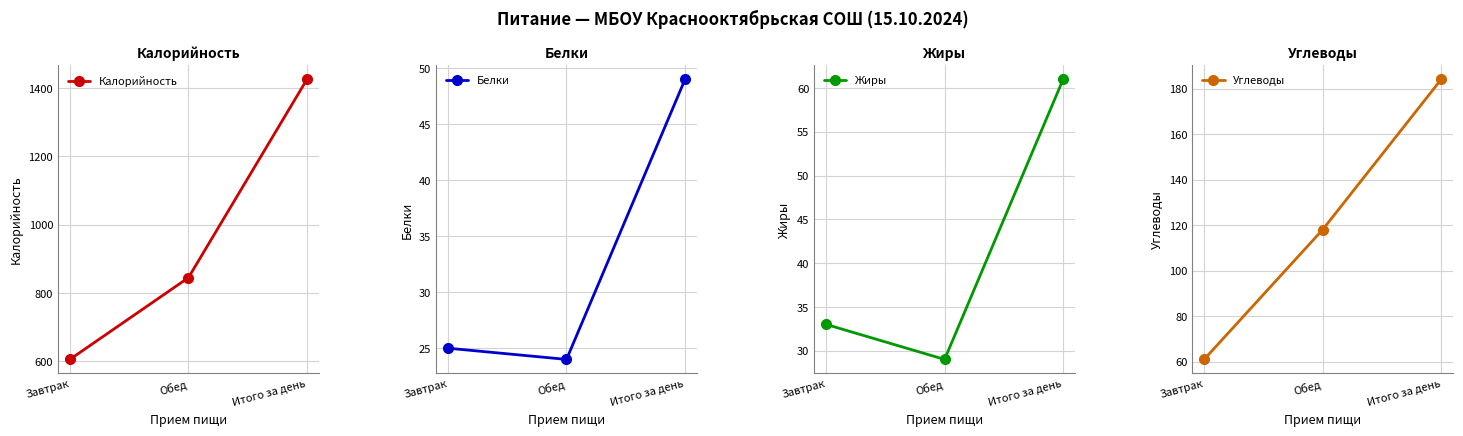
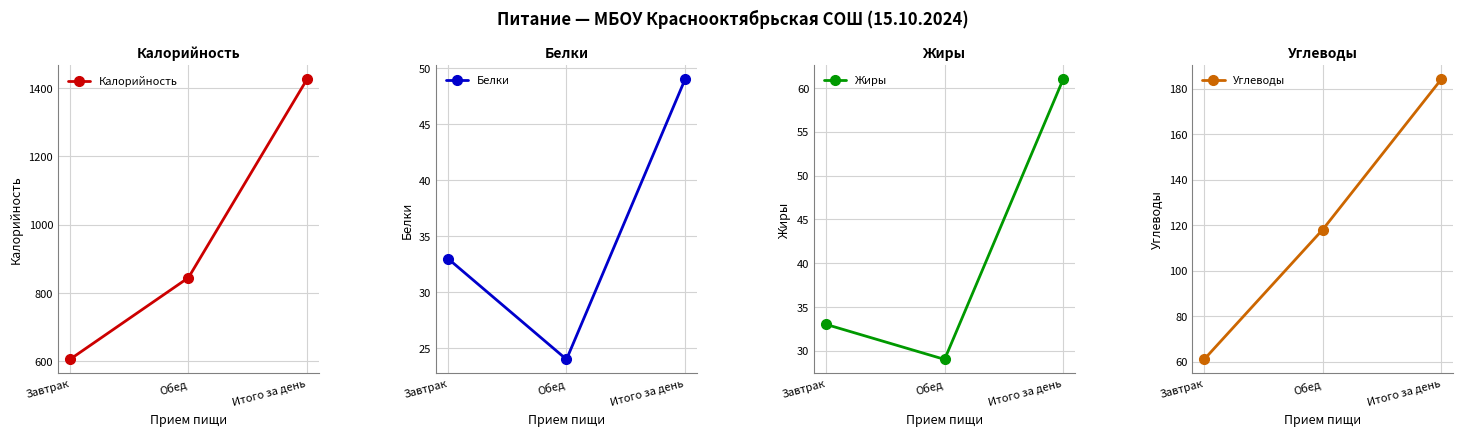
  {
    "Калорийность": {
      "Завтрак": 610,
      "Обед": 850,
      "Итого за день": 1430
    },
    "Белки": {
-     "Завтрак": 25,
+     "Завтрак": 33,
      "Обед": 24,
      "Итого за день": 49
    },
    "Жиры": {
      "Завтрак": 33,
      "Обед": 29,
      "Итого за день": 61
    },
    "Углеводы": {
      "Завтрак": 61,
      "Обед": 118,
      "Итого за день": 184
    }
  }
